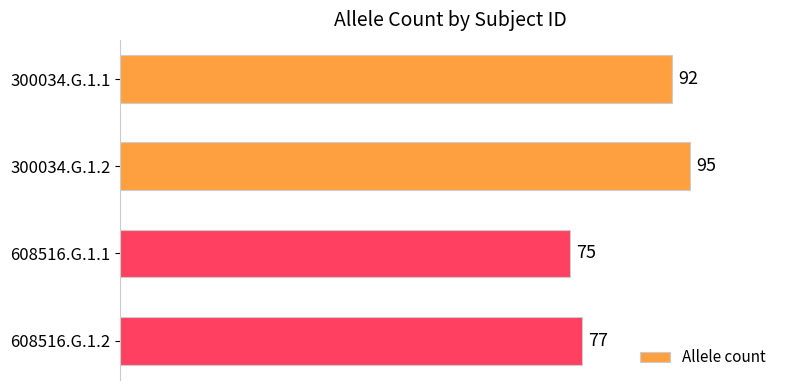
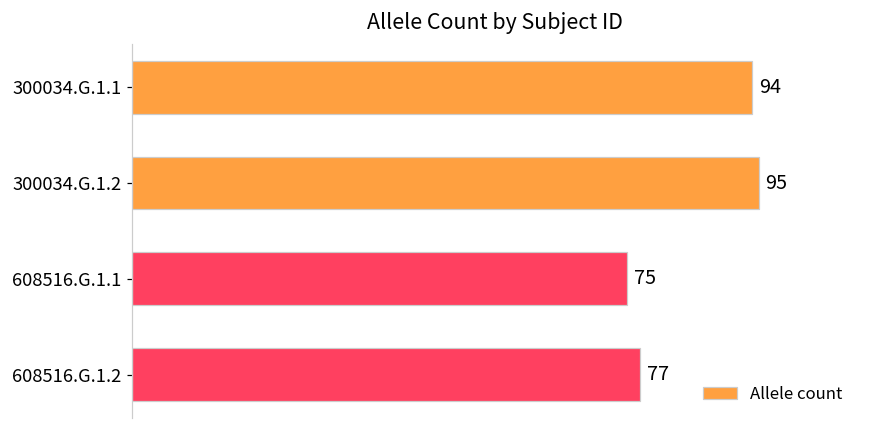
  {
-   "300034.G.1.1": 92,
+   "300034.G.1.1": 94,
    "300034.G.1.2": 95,
    "608516.G.1.1": 75,
    "608516.G.1.2": 77
  }
